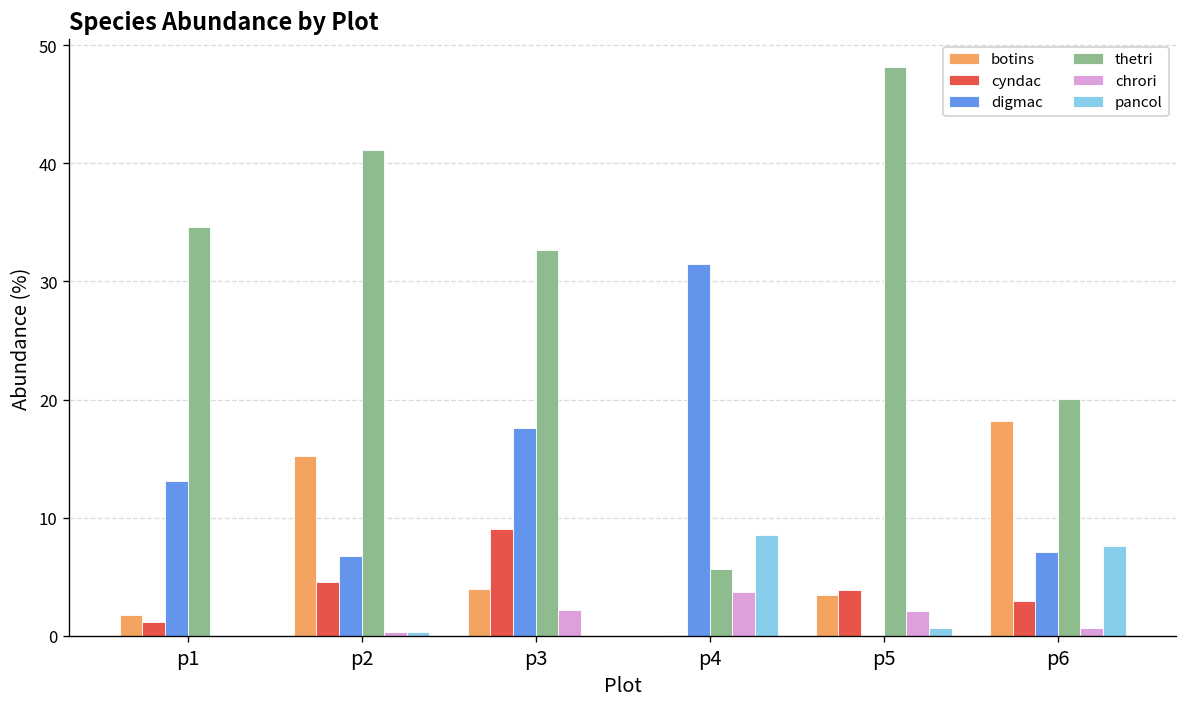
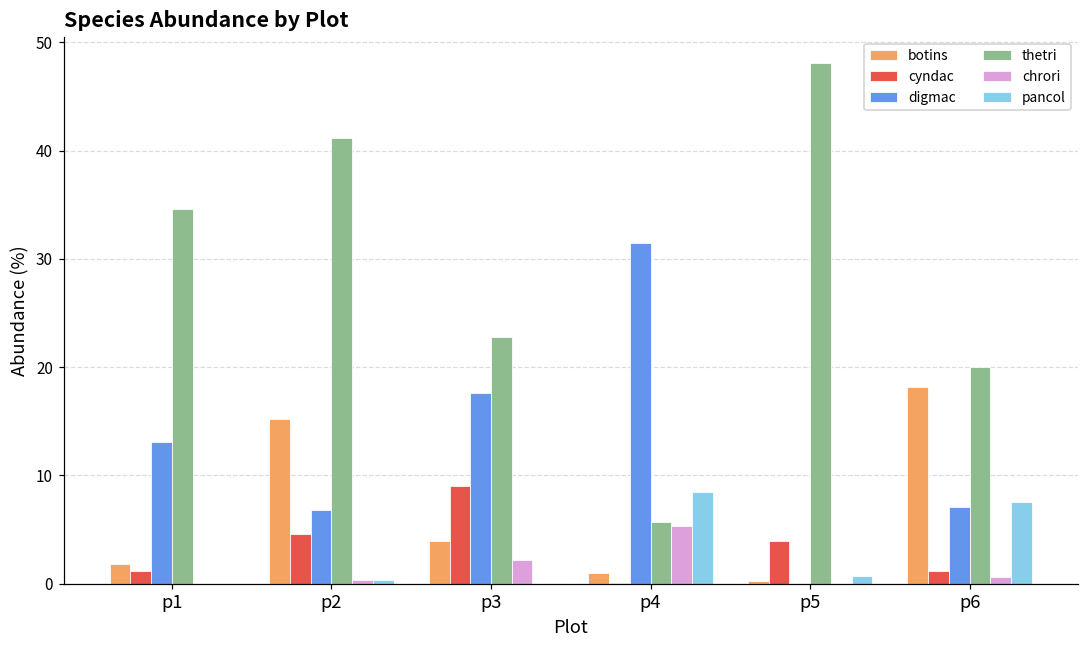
  {
    "botins": {
      "p1": 2,
      "p2": 15,
      "p3": 4,
-     "p4": 0,
-     "p5": 3,
+     "p4": 1,
+     "p5": 0,
      "p6": 18
    },
    "cyndac": {
      "p1": 1,
      "p2": 5,
      "p3": 9,
      "p5": 4,
-     "p6": 3
+     "p6": 1
    },
    "digmac": {
      "p1": 13,
      "p2": 7,
      "p3": 18,
      "p4": 31,
      "p5": 0,
      "p6": 7
    },
    "thetri": {
      "p1": 35,
      "p2": 41,
-     "p3": 33,
+     "p3": 23,
      "p4": 6,
      "p5": 48,
      "p6": 20
    },
    "chrori": {
      "p1": 0,
      "p2": 0,
      "p3": 2,
-     "p4": 4,
-     "p5": 2,
+     "p4": 5,
+     "p5": 0,
      "p6": 1
    },
    "pancol": {
      "p1": 0,
      "p2": 0,
      "p3": 0,
      "p4": 9,
      "p5": 1,
      "p6": 8
    }
  }
